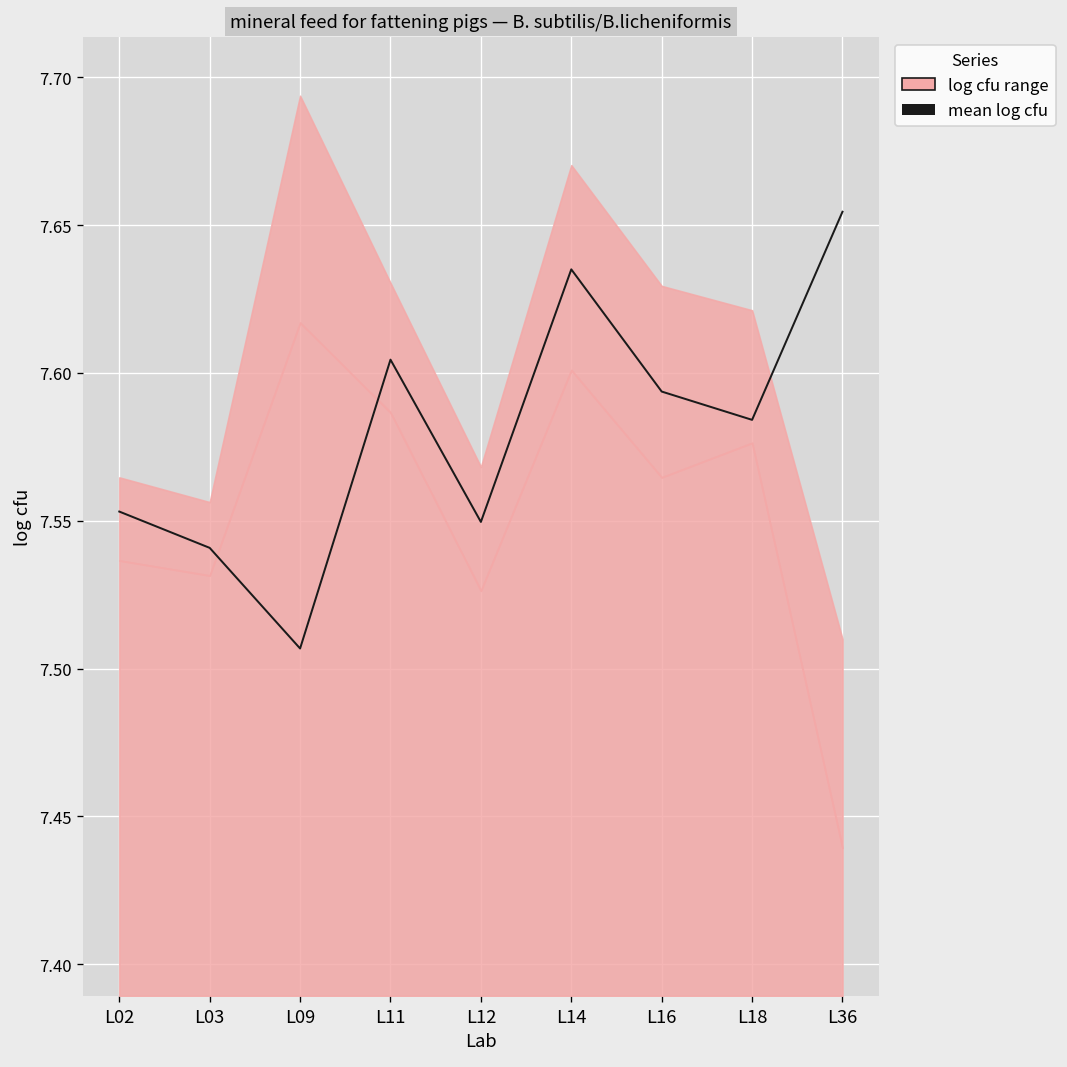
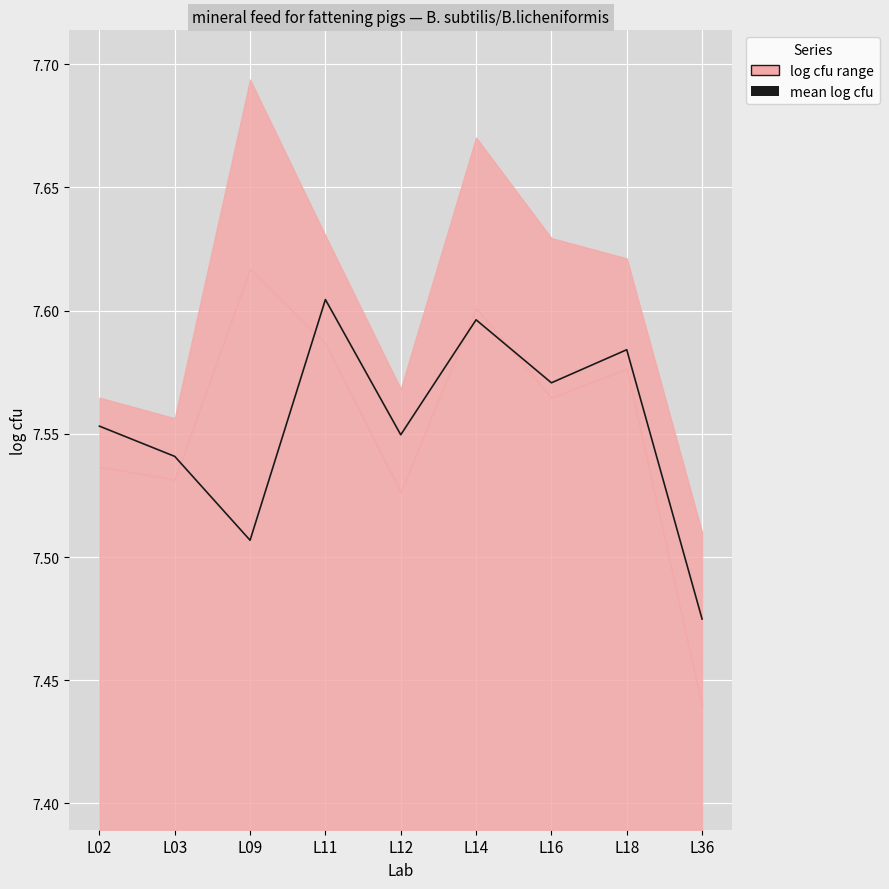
  {
    "mean log cfu": {
      "L02": 7.553,
      "L03": 7.541,
      "L09": 7.507,
      "L11": 7.604,
      "L12": 7.550,
-     "L14": 7.635,
-     "L16": 7.594,
+     "L14": 7.596,
+     "L16": 7.571,
      "L18": 7.584,
-     "L36": 7.654
+     "L36": 7.475
    }
  }
